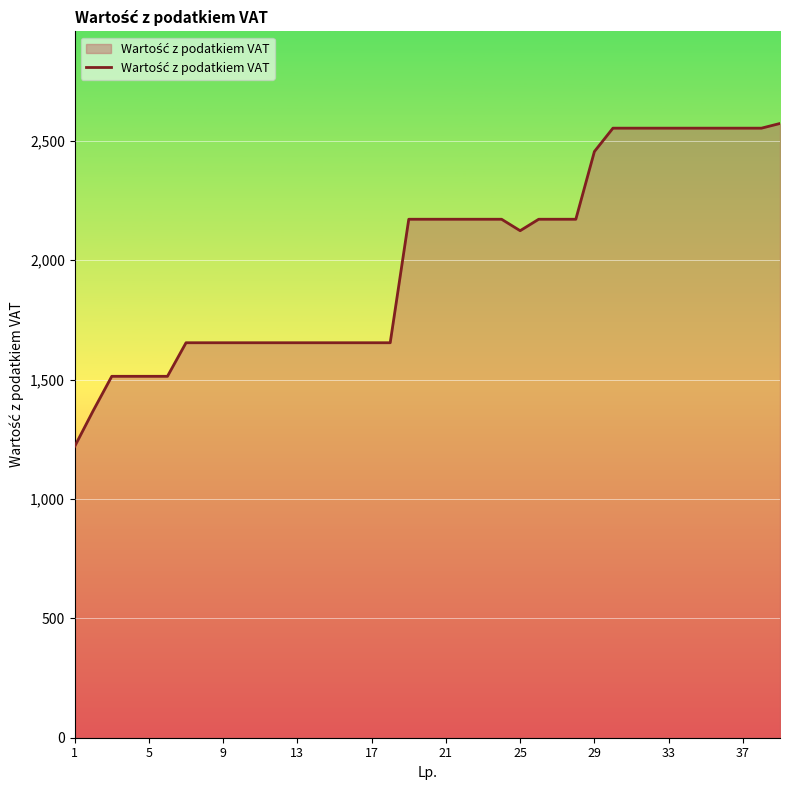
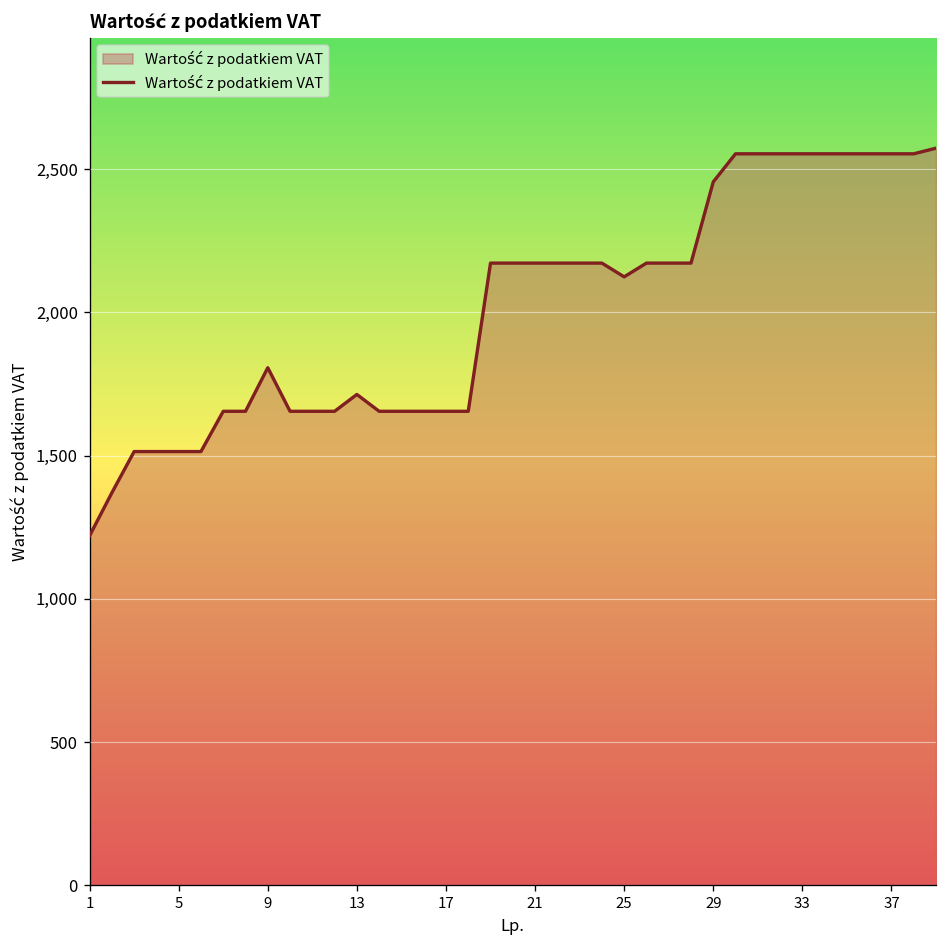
  {
    "1": "1,220",
    "5": "1,510",
-   "9": "1,650",
-   "13": "1,650",
+   "9": "1,810",
+   "13": "1,710",
    "17": "1,650",
    "21": "2,170",
    "25": "2,120",
    "29": "2,460",
    "33": "2,550",
    "37": "2,550"
  }
